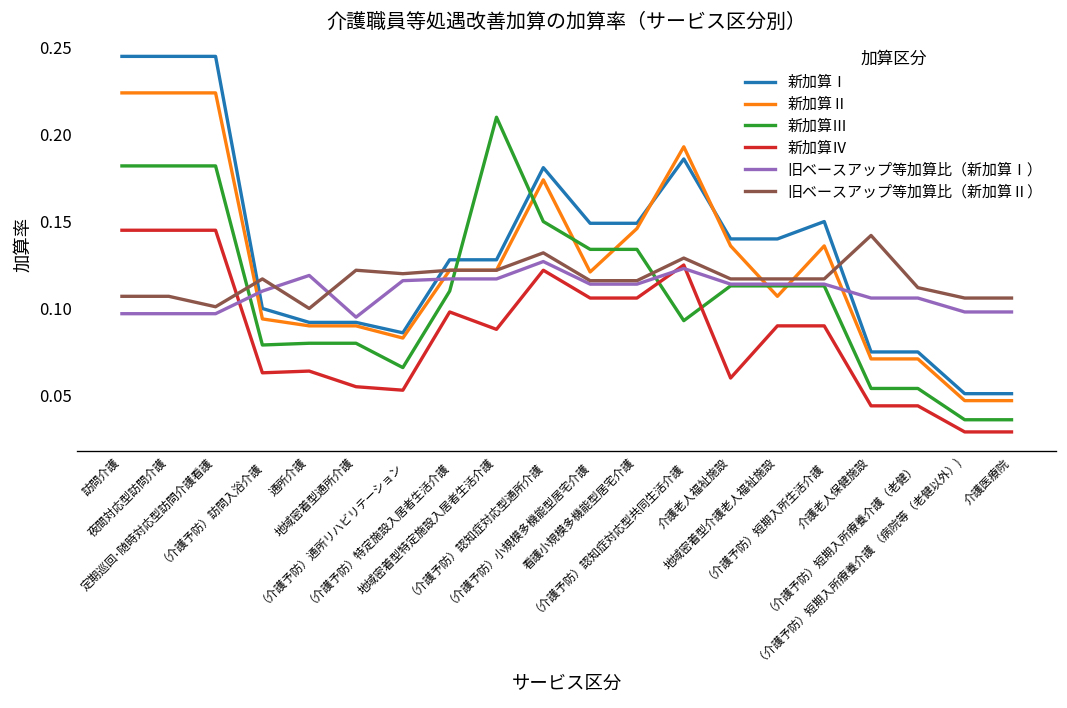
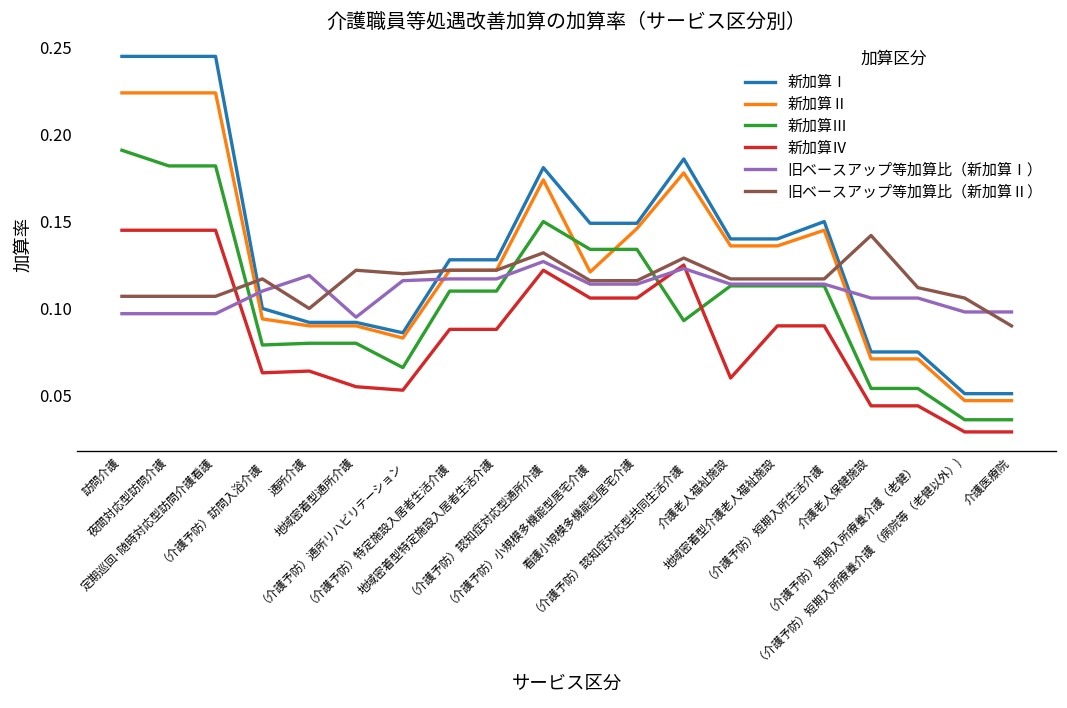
  {
    "新加算Ⅰ": {
      "訪問介護": 0.245,
      "夜間対応型訪問介護": 0.245,
      "定期巡回･随時対応型訪問介護看護": 0.245,
      "（介護予防）訪問入浴介護": 0.100,
      "通所介護": 0.092,
      "地域密着型通所介護": 0.092,
      "（介護予防）通所リハビリテーション": 0.086,
      "（介護予防）特定施設入居者生活介護": 0.128,
      "地域密着型特定施設入居者生活介護": 0.128,
      "（介護予防）認知症対応型通所介護": 0.181,
      "（介護予防）小規模多機能型居宅介護": 0.149,
      "看護小規模多機能型居宅介護": 0.149,
      "（介護予防）認知症対応型共同生活介護": 0.186,
      "介護老人福祉施設": 0.140,
      "地域密着型介護老人福祉施設": 0.140,
      "（介護予防）短期入所生活介護": 0.150,
      "介護老人保健施設": 0.075,
      "（介護予防）短期入所療養介護（老健）": 0.075,
      "（介護予防）短期入所療養介護 （病院等（老健以外）)": 0.051,
      "介護医療院": 0.051
    },
    "新加算Ⅱ": {
      "訪問介護": 0.224,
      "夜間対応型訪問介護": 0.224,
      "定期巡回･随時対応型訪問介護看護": 0.224,
      "（介護予防）訪問入浴介護": 0.094,
      "通所介護": 0.090,
      "地域密着型通所介護": 0.090,
      "（介護予防）通所リハビリテーション": 0.083,
      "（介護予防）認知症対応型通所介護": 0.174,
      "（介護予防）小規模多機能型居宅介護": 0.121,
      "看護小規模多機能型居宅介護": 0.146,
-     "（介護予防）認知症対応型共同生活介護": 0.193,
+     "（介護予防）認知症対応型共同生活介護": 0.178,
      "介護老人福祉施設": 0.136,
-     "地域密着型介護老人福祉施設": 0.107,
-     "（介護予防）短期入所生活介護": 0.136,
+     "地域密着型介護老人福祉施設": 0.136,
+     "（介護予防）短期入所生活介護": 0.145,
      "介護老人保健施設": 0.071,
      "（介護予防）短期入所療養介護（老健）": 0.071,
      "（介護予防）短期入所療養介護 （病院等（老健以外）)": 0.047,
      "介護医療院": 0.047
    },
    "新加算Ⅲ": {
-     "訪問介護": 0.182,
+     "訪問介護": 0.191,
      "夜間対応型訪問介護": 0.182,
      "定期巡回･随時対応型訪問介護看護": 0.182,
      "（介護予防）訪問入浴介護": 0.079,
      "通所介護": 0.080,
      "地域密着型通所介護": 0.080,
      "（介護予防）通所リハビリテーション": 0.066,
      "（介護予防）特定施設入居者生活介護": 0.110,
-     "地域密着型特定施設入居者生活介護": 0.21,
+     "地域密着型特定施設入居者生活介護": 0.11,
      "（介護予防）認知症対応型通所介護": 0.150,
      "（介護予防）小規模多機能型居宅介護": 0.134,
      "看護小規模多機能型居宅介護": 0.134,
      "（介護予防）認知症対応型共同生活介護": 0.093,
      "介護老人保健施設": 0.054,
      "（介護予防）短期入所療養介護（老健）": 0.054,
      "（介護予防）短期入所療養介護 （病院等（老健以外）)": 0.036,
      "介護医療院": 0.036
    },
    "新加算Ⅳ": {
      "訪問介護": 0.145,
      "夜間対応型訪問介護": 0.145,
      "定期巡回･随時対応型訪問介護看護": 0.145,
      "（介護予防）訪問入浴介護": 0.063,
      "通所介護": 0.064,
      "地域密着型通所介護": 0.055,
      "（介護予防）通所リハビリテーション": 0.053,
-     "（介護予防）特定施設入居者生活介護": 0.098,
+     "（介護予防）特定施設入居者生活介護": 0.088,
      "地域密着型特定施設入居者生活介護": 0.088,
      "（介護予防）認知症対応型通所介護": 0.122,
      "（介護予防）小規模多機能型居宅介護": 0.106,
      "看護小規模多機能型居宅介護": 0.106,
      "（介護予防）認知症対応型共同生活介護": 0.125,
      "介護老人福祉施設": 0.060,
      "地域密着型介護老人福祉施設": 0.090,
      "（介護予防）短期入所生活介護": 0.090,
      "介護老人保健施設": 0.044,
      "（介護予防）短期入所療養介護（老健）": 0.044,
      "（介護予防）短期入所療養介護 （病院等（老健以外）)": 0.029,
      "介護医療院": 0.029
    },
    "旧ベースアップ等加算比（新加算Ⅰ）": {
      "訪問介護": 0.097,
      "夜間対応型訪問介護": 0.097,
      "定期巡回･随時対応型訪問介護看護": 0.097,
      "（介護予防）訪問入浴介護": 0.110,
      "通所介護": 0.119,
      "地域密着型通所介護": 0.095,
      "（介護予防）通所リハビリテーション": 0.116,
      "（介護予防）特定施設入居者生活介護": 0.117,
      "地域密着型特定施設入居者生活介護": 0.117,
      "（介護予防）認知症対応型通所介護": 0.127,
      "（介護予防）小規模多機能型居宅介護": 0.114,
      "看護小規模多機能型居宅介護": 0.114,
      "（介護予防）認知症対応型共同生活介護": 0.123,
      "介護老人保健施設": 0.106,
      "（介護予防）短期入所療養介護（老健）": 0.106,
      "（介護予防）短期入所療養介護 （病院等（老健以外）)": 0.098,
      "介護医療院": 0.098
    },
    "旧ベースアップ等加算比（新加算Ⅱ）": {
      "訪問介護": 0.107,
      "夜間対応型訪問介護": 0.107,
-     "定期巡回･随時対応型訪問介護看護": 0.101,
+     "定期巡回･随時対応型訪問介護看護": 0.107,
      "（介護予防）訪問入浴介護": 0.117,
      "通所介護": 0.100,
      "地域密着型通所介護": 0.122,
      "（介護予防）通所リハビリテーション": 0.120,
      "（介護予防）認知症対応型通所介護": 0.132,
      "（介護予防）小規模多機能型居宅介護": 0.116,
      "看護小規模多機能型居宅介護": 0.116,
      "（介護予防）認知症対応型共同生活介護": 0.129,
      "介護老人福祉施設": 0.117,
      "地域密着型介護老人福祉施設": 0.117,
      "（介護予防）短期入所生活介護": 0.117,
      "介護老人保健施設": 0.142,
      "（介護予防）短期入所療養介護（老健）": 0.112,
      "（介護予防）短期入所療養介護 （病院等（老健以外）)": 0.106,
-     "介護医療院": 0.106
+     "介護医療院": 0.090
    }
  }
